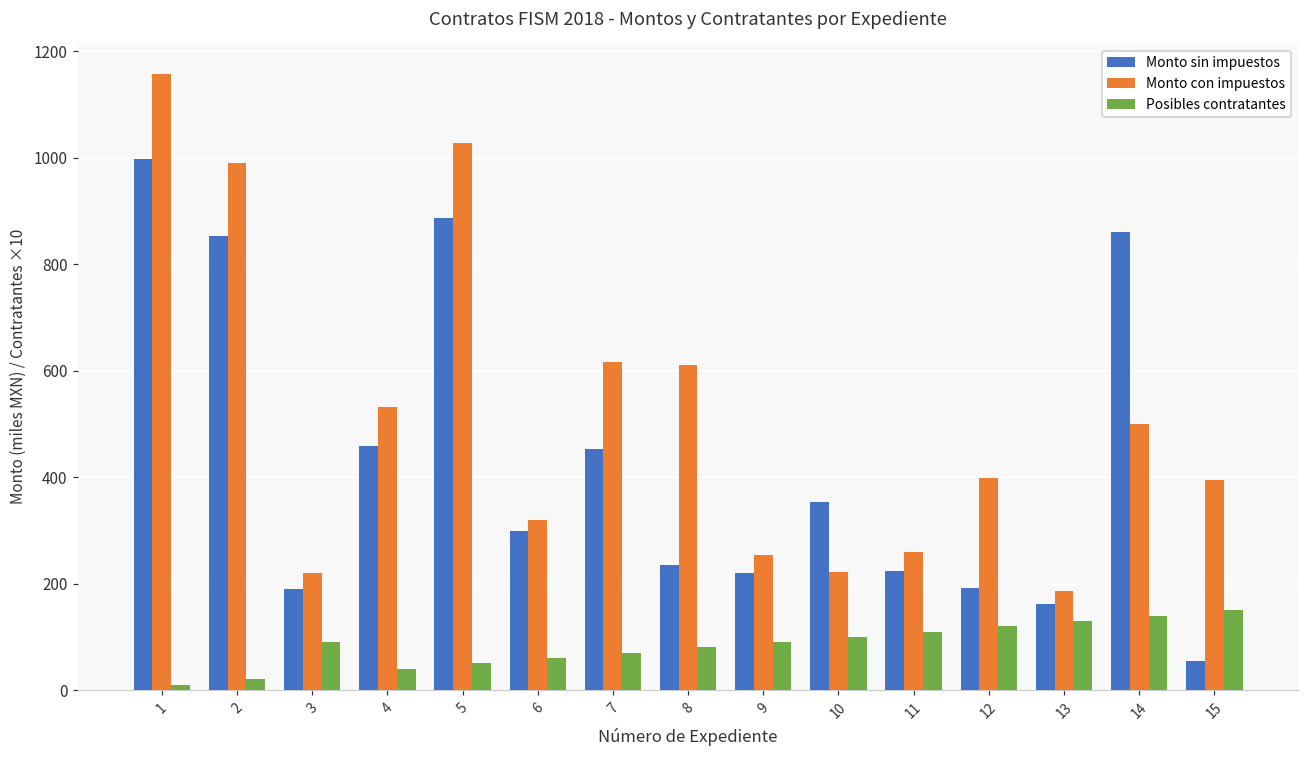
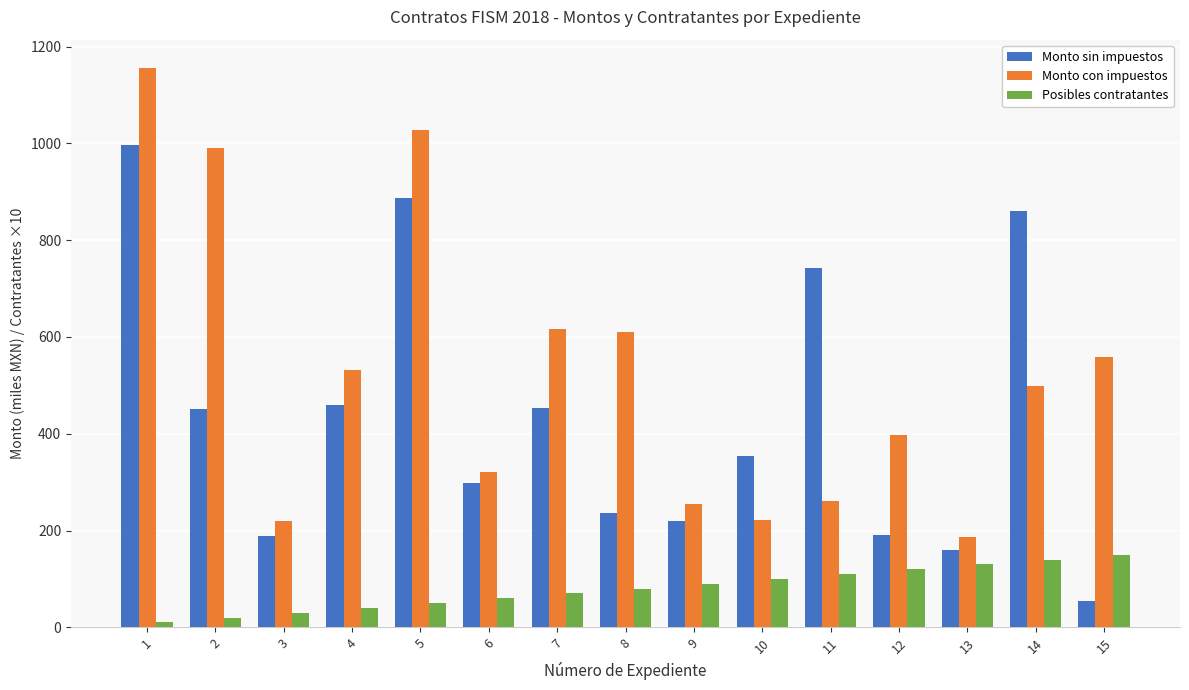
  {
    "Monto sin impuestos": {
      "1": 1000,
-     "2": 850,
+     "2": 450,
      "3": 190,
      "4": 460,
      "5": 890,
      "6": 300,
      "7": 450,
      "8": 240,
      "9": 220,
      "10": 350,
-     "11": 220,
+     "11": 740,
      "12": 190,
      "13": 160,
      "14": 860,
      "15": 50
    },
    "Monto con impuestos": {
      "1": 1160,
      "2": 990,
      "3": 220,
      "4": 530,
      "5": 1030,
      "6": 320,
      "7": 620,
      "8": 610,
      "9": 250,
      "10": 220,
      "11": 260,
      "12": 400,
      "13": 190,
      "14": 500,
-     "15": 390
+     "15": 560
    },
    "Posibles contratantes": {
      "1": 10,
      "2": 20,
-     "3": 90,
+     "3": 30,
      "4": 40,
      "5": 50,
      "6": 60,
      "7": 70,
      "8": 80,
      "9": 90,
      "10": 100,
      "11": 110,
      "12": 120,
      "13": 130,
      "14": 140,
      "15": 150
    }
  }
